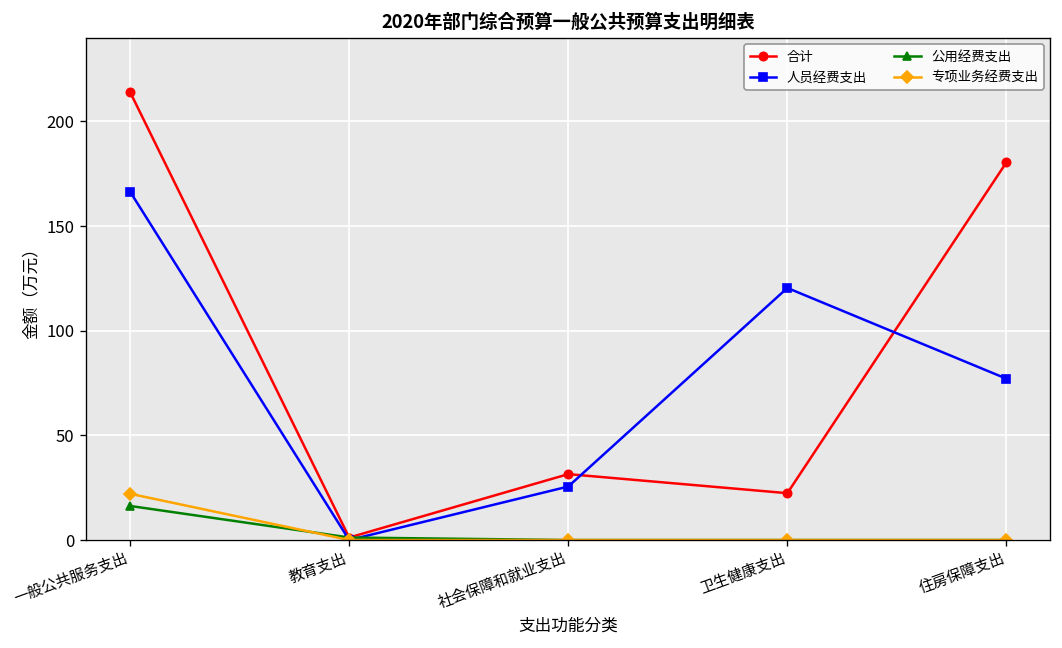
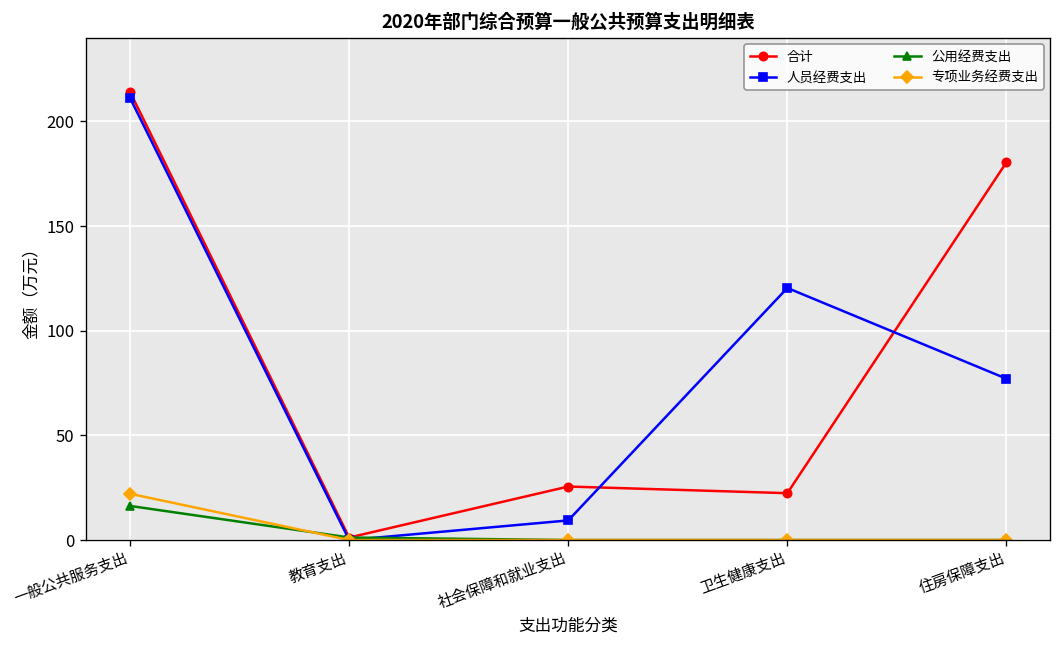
  {
    "合计": {
      "一般公共服务支出": 214,
-     "社会保障和就业支出": 31,
+     "社会保障和就业支出": 26,
      "卫生健康支出": 22,
      "住房保障支出": 180
    },
    "人员经费支出": {
-     "一般公共服务支出": 166,
-     "社会保障和就业支出": 26,
+     "一般公共服务支出": 211,
+     "社会保障和就业支出": 9,
      "卫生健康支出": 120,
      "住房保障支出": 77
    },
    "公用经费支出": {
      "一般公共服务支出": 16
    },
    "专项业务经费支出": {
      "一般公共服务支出": 22
    }
  }
